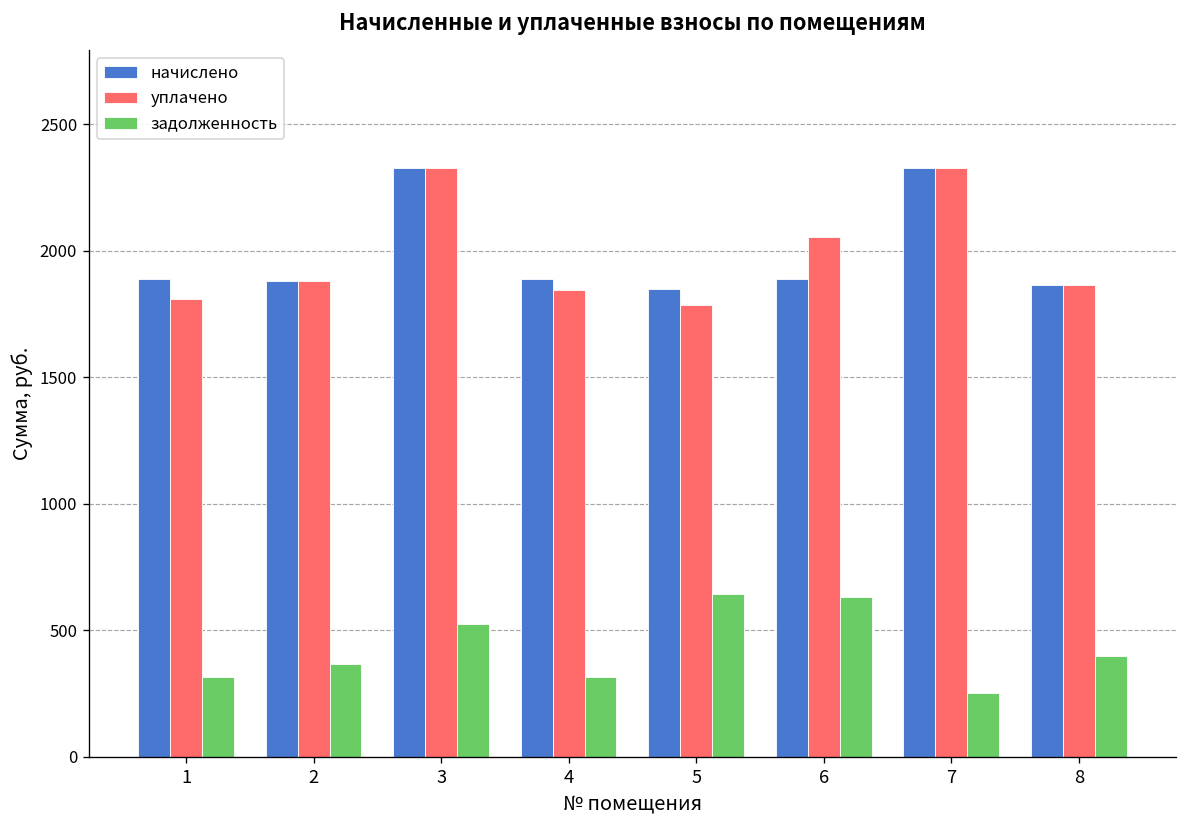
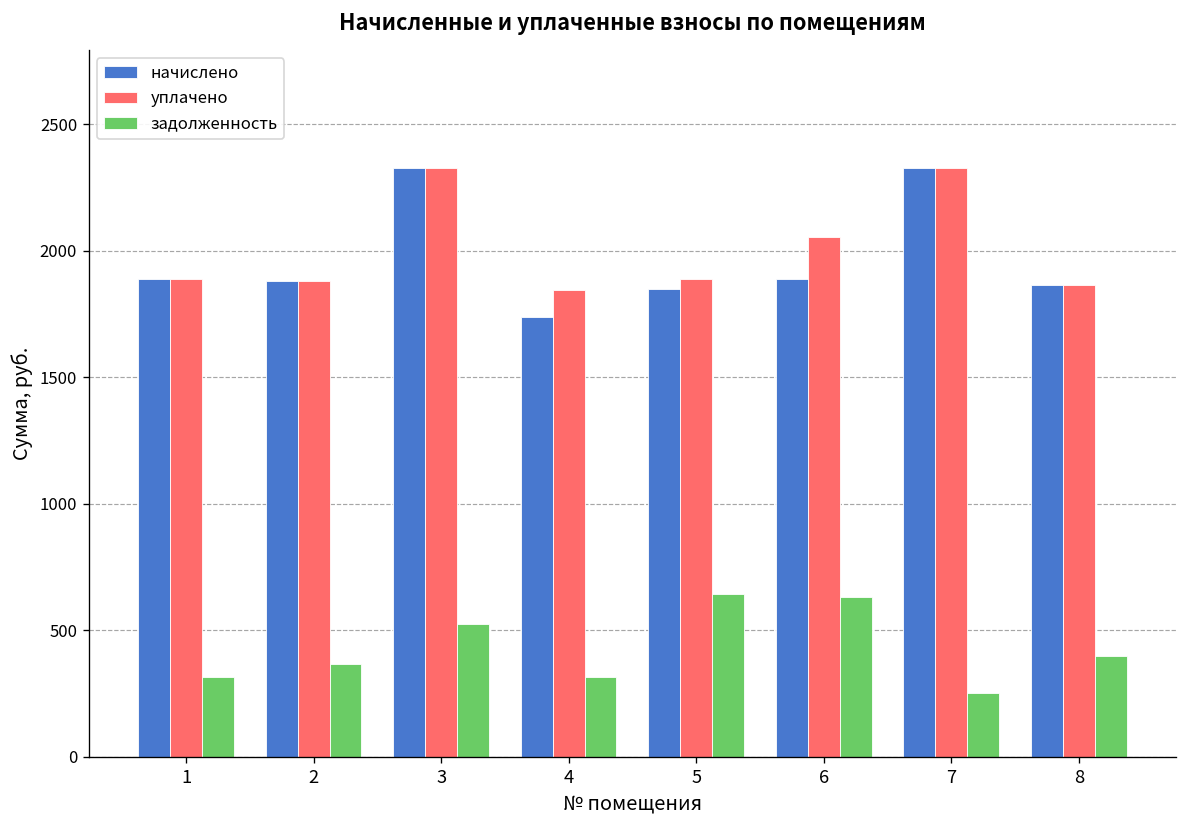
  {
    "начислено": {
      "1": 1890,
      "2": 1880,
      "3": 2330,
-     "4": 1890,
+     "4": 1740,
      "5": 1850,
      "6": 1890,
      "7": 2330,
      "8": 1870
    },
    "уплачено": {
-     "1": 1810,
+     "1": 1890,
      "2": 1880,
      "3": 2330,
      "4": 1840,
-     "5": 1790,
+     "5": 1890,
      "6": 2060,
      "7": 2330,
      "8": 1870
    },
    "задолженность": {
      "1": 310,
      "2": 370,
      "3": 520,
      "4": 310,
      "5": 640,
      "6": 630,
      "7": 250,
      "8": 400
    }
  }
